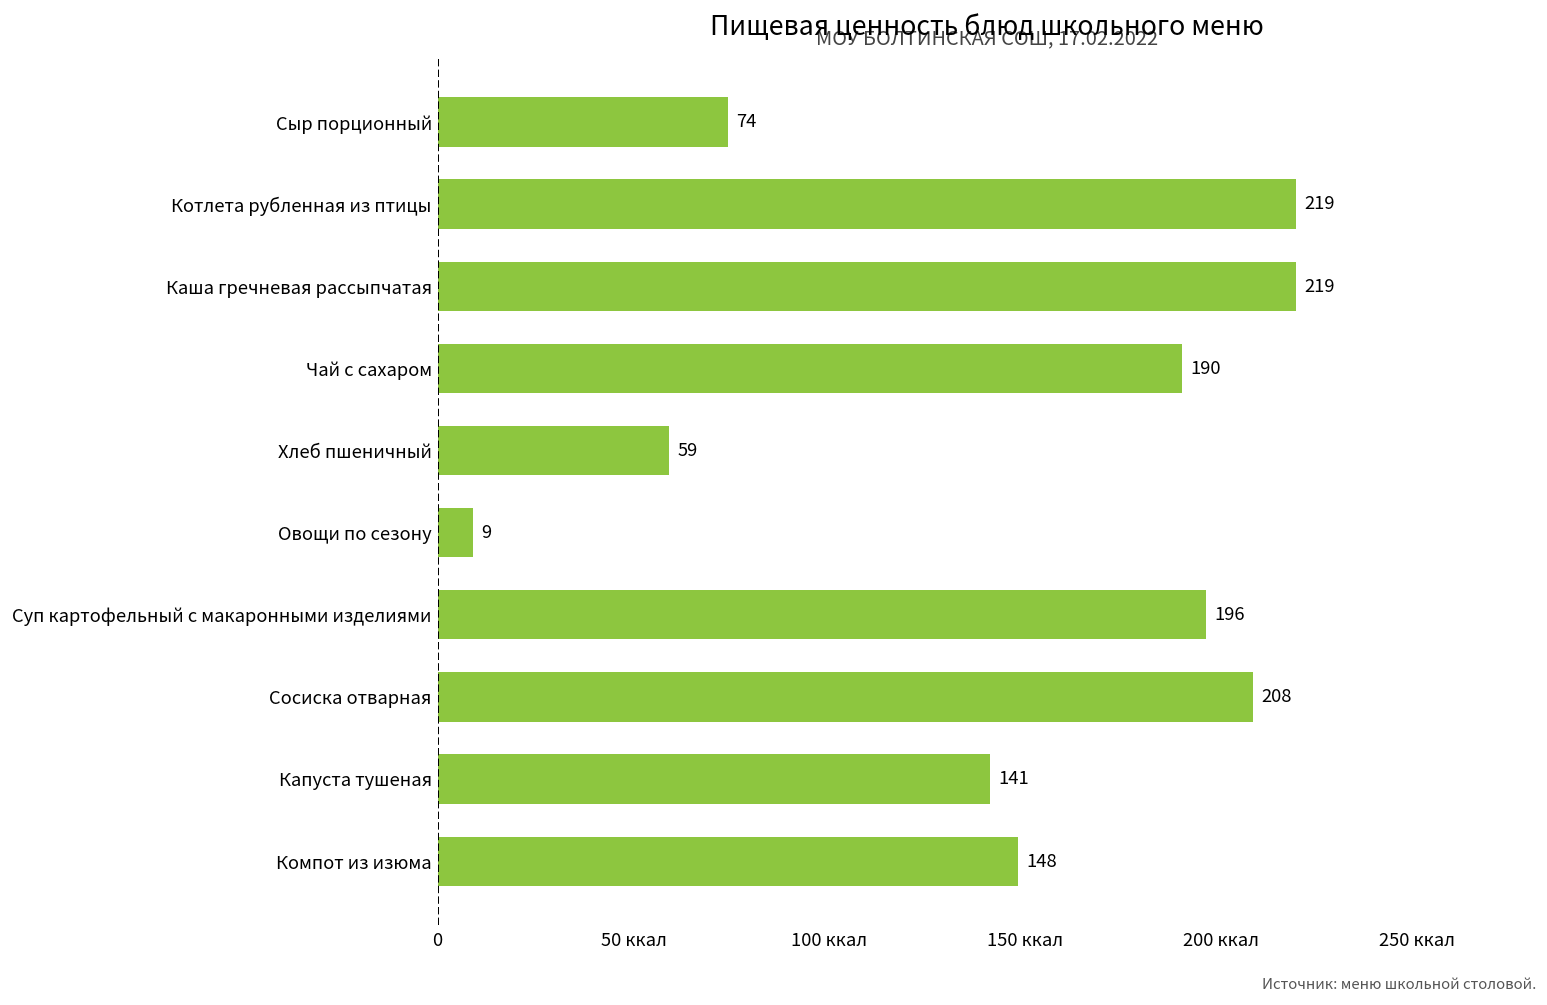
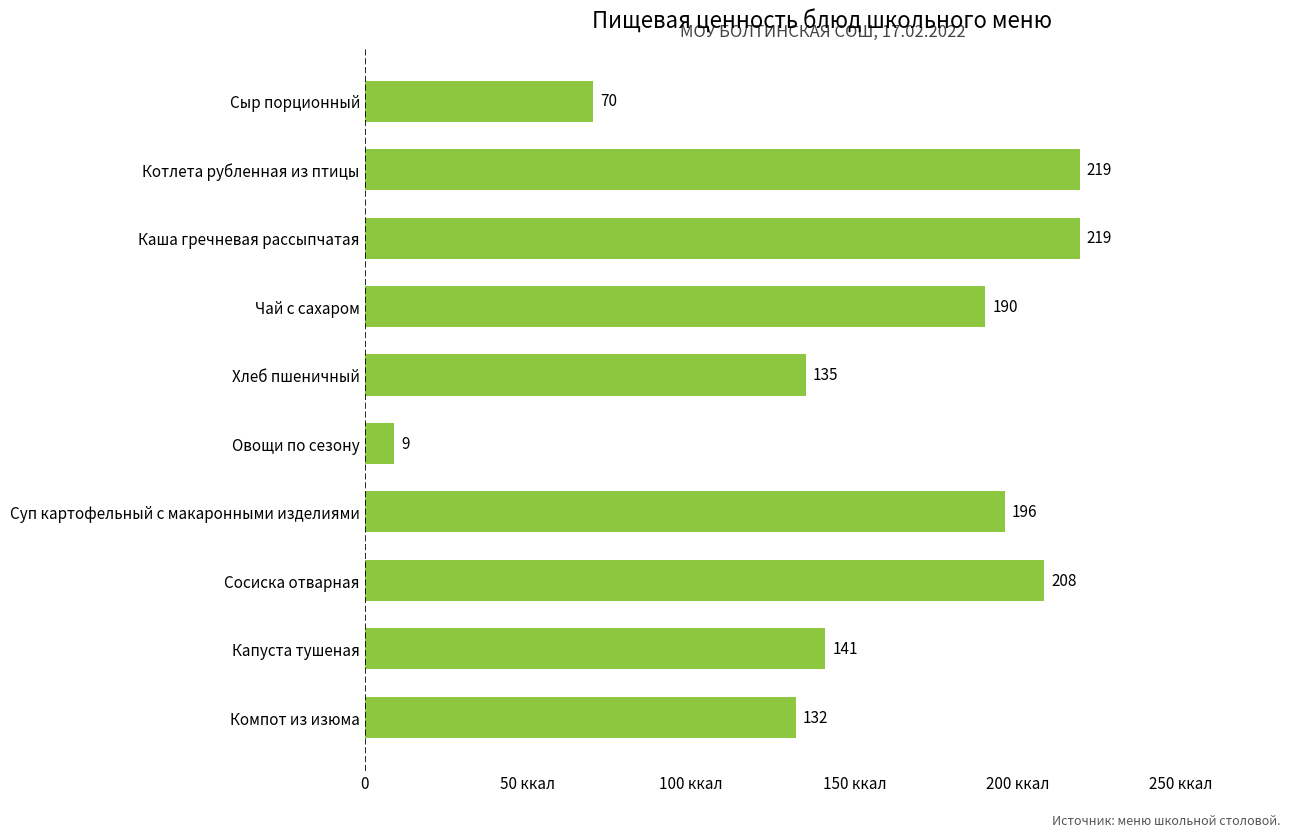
  {
-   "Сыр порционный": 74,
+   "Сыр порционный": 70,
    "Котлета рубленная из птицы": 219,
    "Каша гречневая рассыпчатая": 219,
    "Чай с сахаром": 190,
-   "Хлеб пшеничный": 59,
+   "Хлеб пшеничный": 135,
    "Овощи по сезону": 9,
    "Суп картофельный с макаронными изделиями": 196,
    "Сосиска отварная": 208,
    "Капуста тушеная": 141,
-   "Компот из изюма": 148
+   "Компот из изюма": 132
  }
